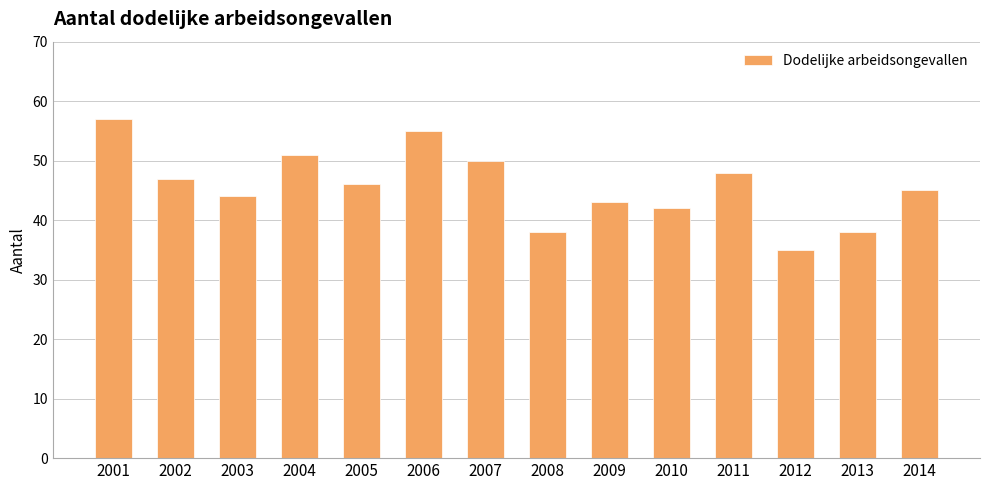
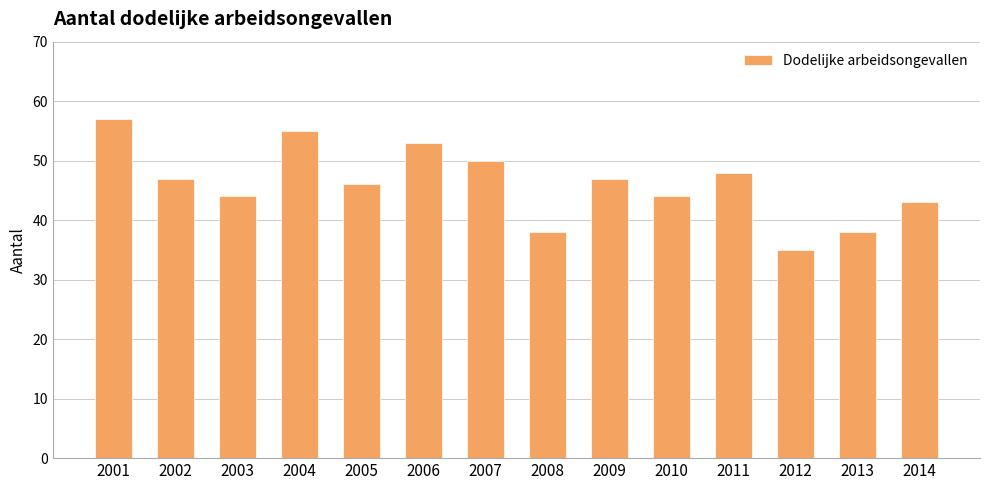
  {
    "2001": 57,
    "2002": 47,
    "2003": 44,
-   "2004": 51,
+   "2004": 55,
    "2005": 46,
-   "2006": 55,
+   "2006": 53,
    "2007": 50,
    "2008": 38,
-   "2009": 43,
-   "2010": 42,
+   "2009": 47,
+   "2010": 44,
    "2011": 48,
    "2012": 35,
    "2013": 38,
-   "2014": 45
+   "2014": 43
  }
